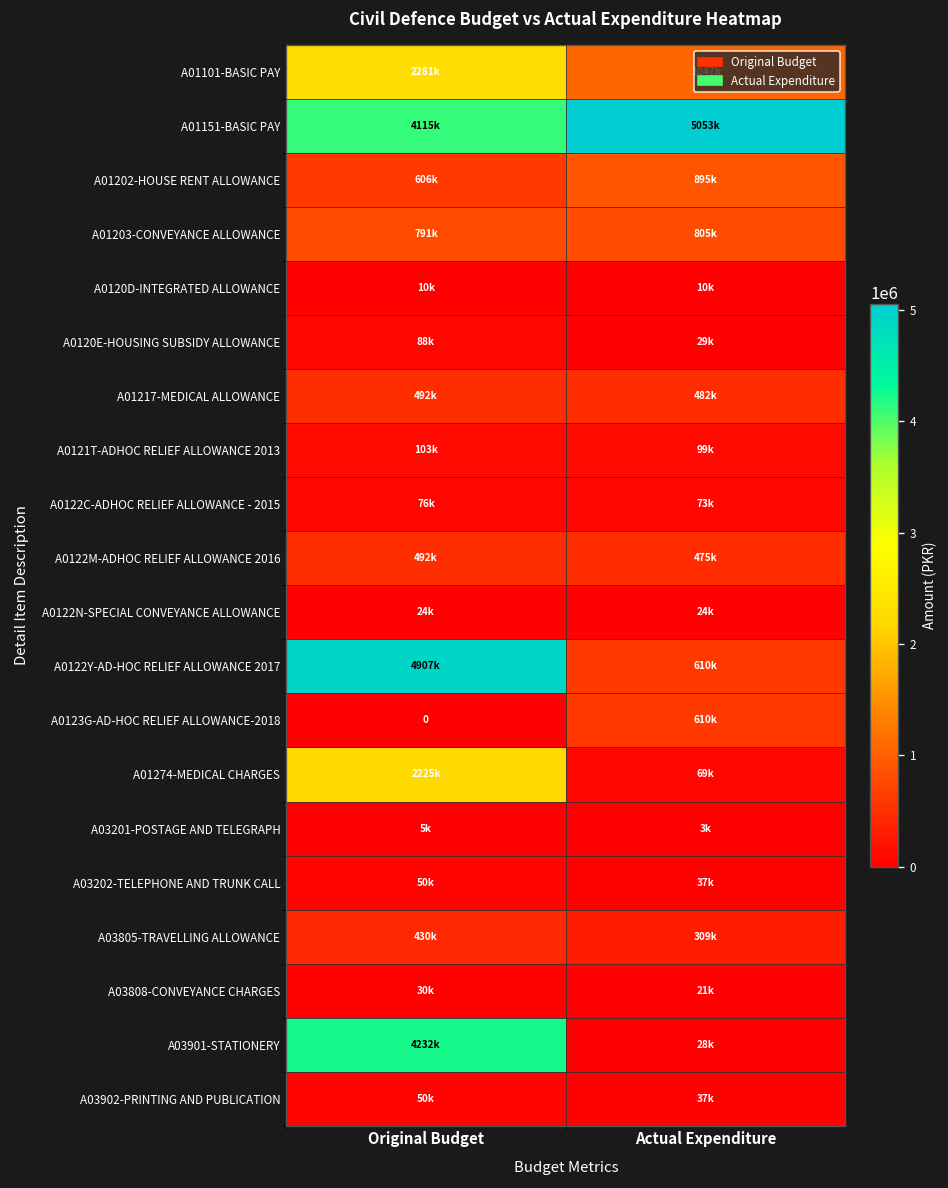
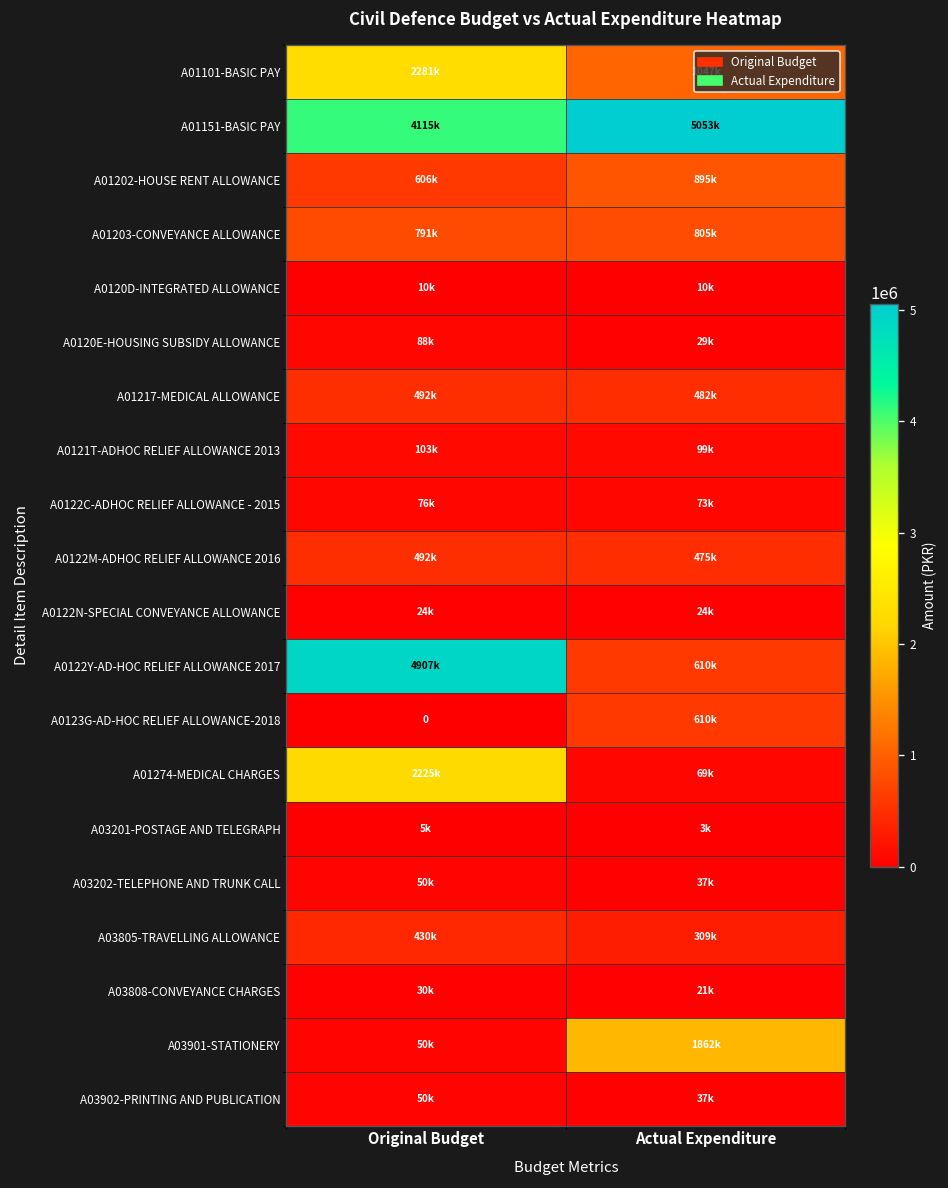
  {
    "A01101-BASIC PAY": {
      "Original Budget": "2281k"
    },
    "A01151-BASIC PAY": {
      "Original Budget": "4115k",
      "Actual Expenditure": "5053k"
    },
    "A01202-HOUSE RENT ALLOWANCE": {
      "Original Budget": "606k",
      "Actual Expenditure": "895k"
    },
    "A01203-CONVEYANCE ALLOWANCE": {
      "Original Budget": "791k",
      "Actual Expenditure": "805k"
    },
    "A0120D-INTEGRATED ALLOWANCE": {
      "Original Budget": "10k",
      "Actual Expenditure": "10k"
    },
    "A0120E-HOUSING SUBSIDY ALLOWANCE": {
      "Original Budget": "88k",
      "Actual Expenditure": "29k"
    },
    "A01217-MEDICAL ALLOWANCE": {
      "Original Budget": "492k",
      "Actual Expenditure": "482k"
    },
    "A0121T-ADHOC RELIEF ALLOWANCE 2013": {
      "Original Budget": "103k",
      "Actual Expenditure": "99k"
    },
    "A0122C-ADHOC RELIEF ALLOWANCE - 2015": {
      "Original Budget": "76k",
      "Actual Expenditure": "73k"
    },
    "A0122M-ADHOC RELIEF ALLOWANCE 2016": {
      "Original Budget": "492k",
      "Actual Expenditure": "475k"
    },
    "A0122N-SPECIAL CONVEYANCE ALLOWANCE": {
      "Original Budget": "24k",
      "Actual Expenditure": "24k"
    },
    "A0122Y-AD-HOC RELIEF ALLOWANCE 2017": {
      "Original Budget": "4907k",
      "Actual Expenditure": "610k"
    },
    "A0123G-AD-HOC RELIEF ALLOWANCE-2018": {
      "Original Budget": "0",
      "Actual Expenditure": "610k"
    },
    "A01274-MEDICAL CHARGES": {
      "Original Budget": "2225k",
      "Actual Expenditure": "69k"
    },
    "A03201-POSTAGE AND TELEGRAPH": {
      "Original Budget": "5k",
      "Actual Expenditure": "3k"
    },
    "A03202-TELEPHONE AND TRUNK CALL": {
      "Original Budget": "50k",
      "Actual Expenditure": "37k"
    },
    "A03805-TRAVELLING ALLOWANCE": {
      "Original Budget": "430k",
      "Actual Expenditure": "309k"
    },
    "A03808-CONVEYANCE CHARGES": {
      "Original Budget": "30k",
      "Actual Expenditure": "21k"
    },
    "A03901-STATIONERY": {
-     "Original Budget": "4232k",
-     "Actual Expenditure": "28k"
+     "Original Budget": "50k",
+     "Actual Expenditure": "1862k"
    },
    "A03902-PRINTING AND PUBLICATION": {
      "Original Budget": "50k",
      "Actual Expenditure": "37k"
    }
  }
